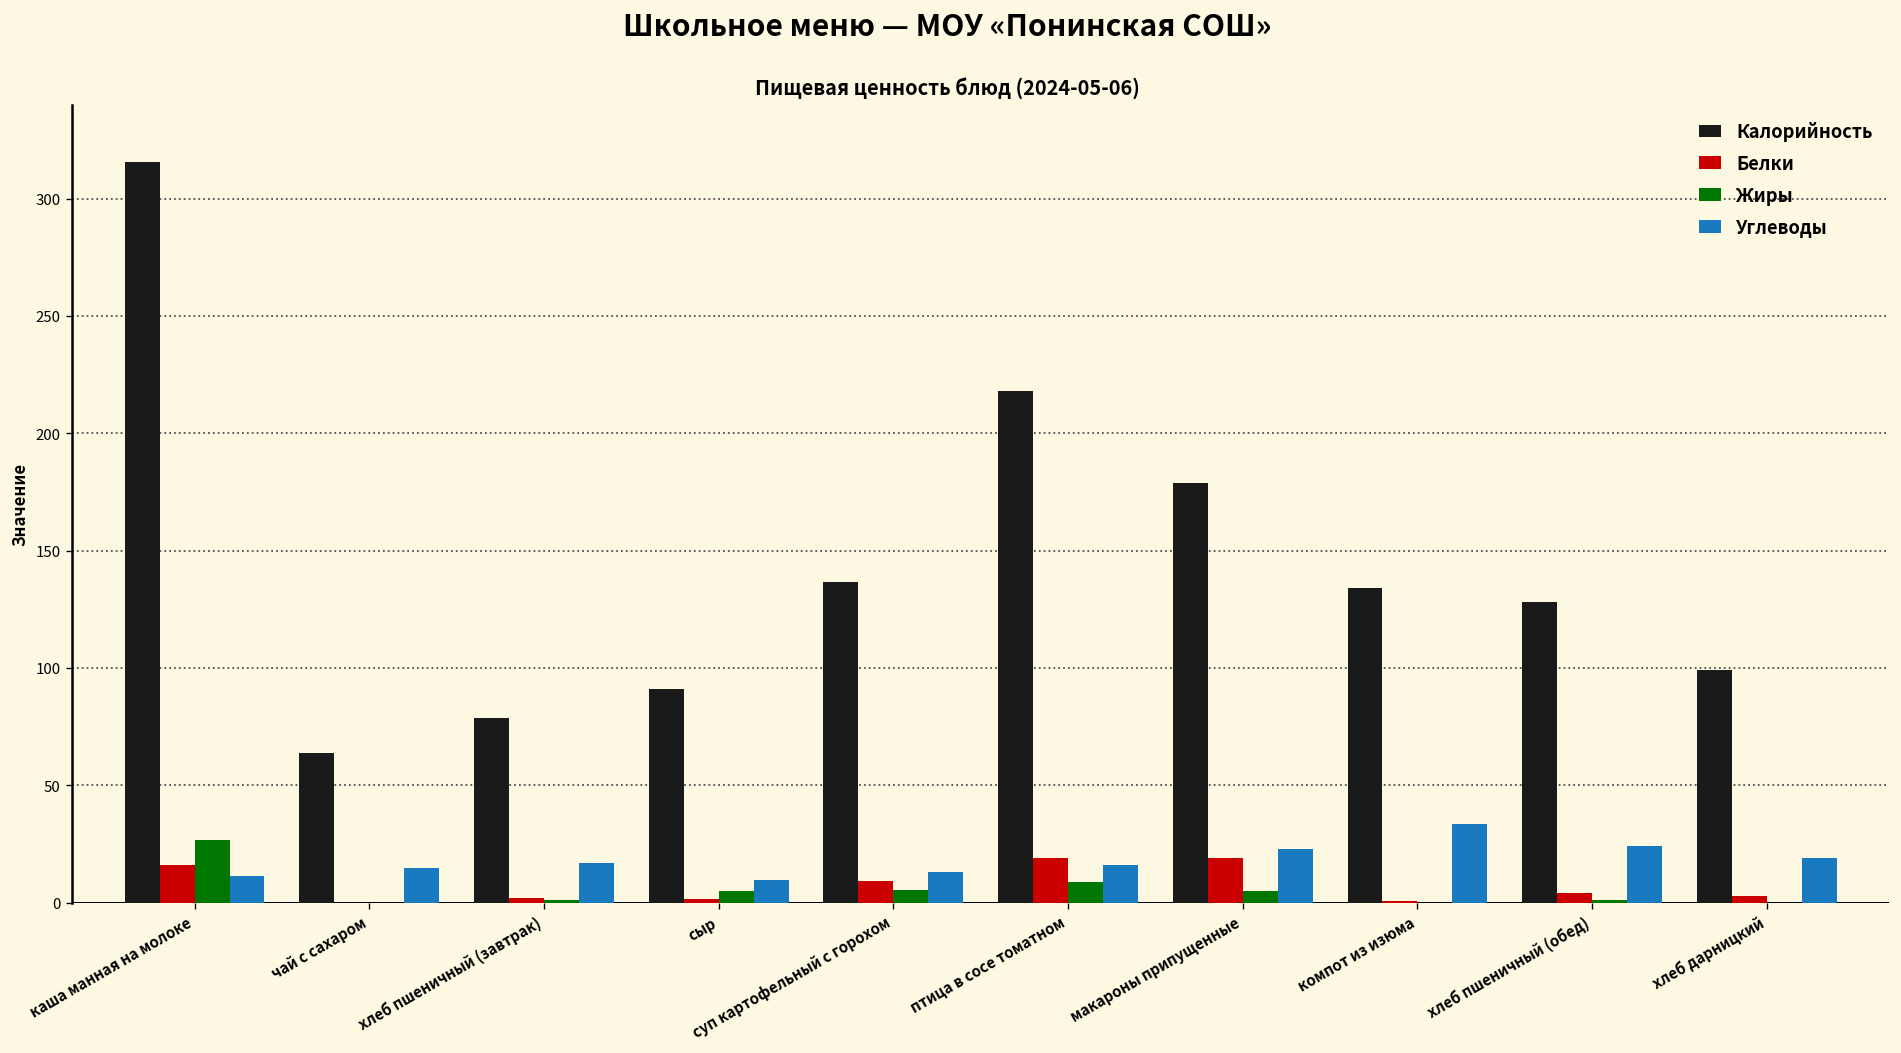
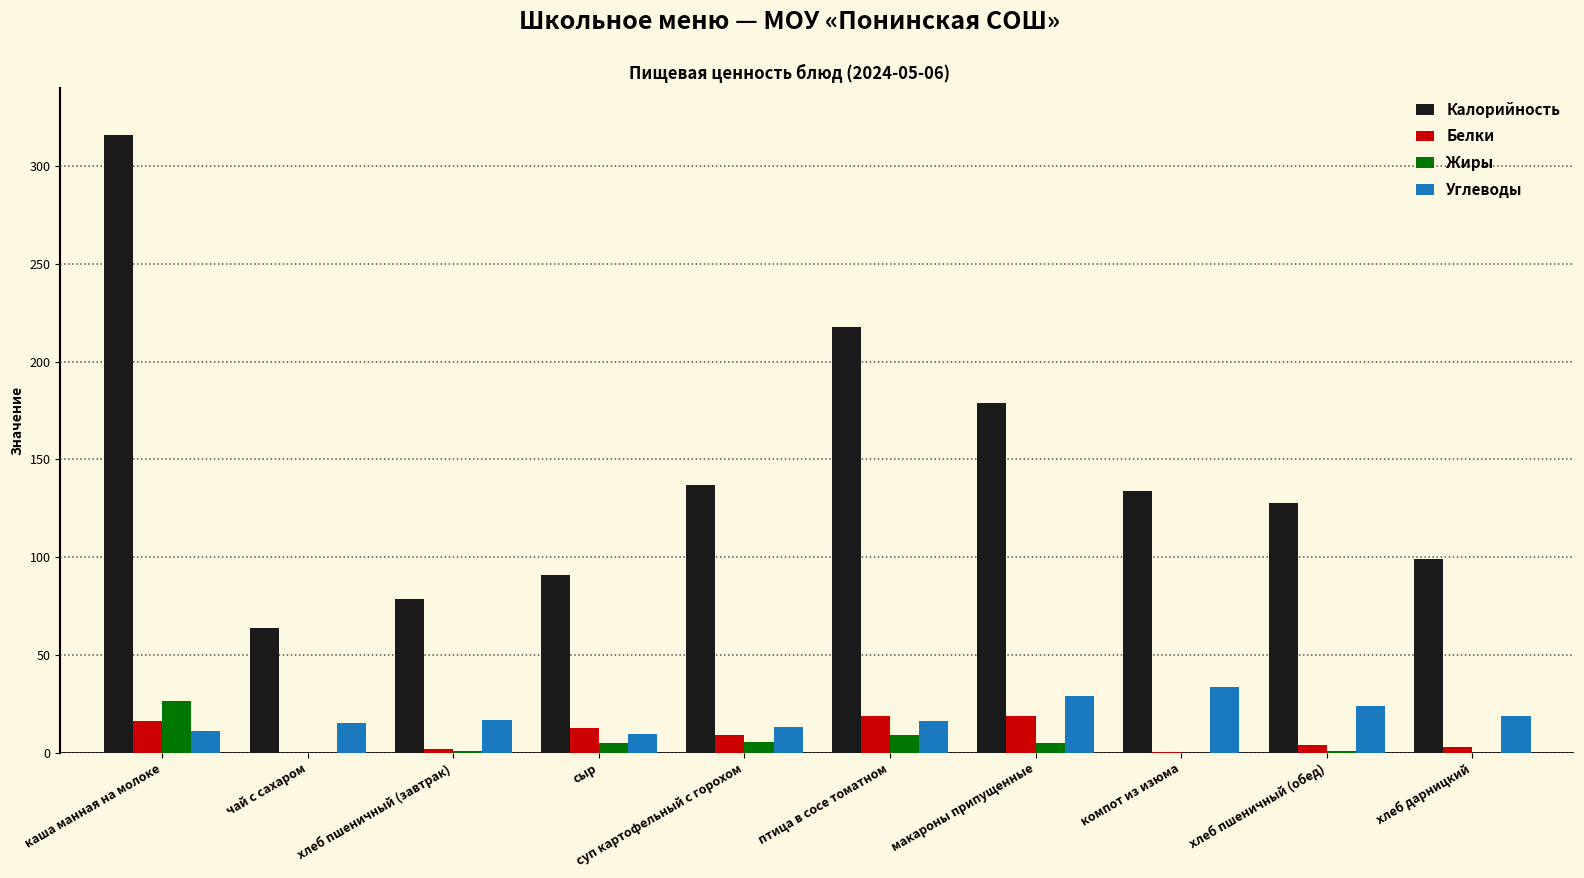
  {
    "Калорийность": {
      "каша манная на молоке": 316,
      "чай с сахаром": 64,
      "хлеб пшеничный (завтрак)": 79,
      "сыр": 91,
      "суп картофельный с горохом": 137,
      "птица в сосе томатном": 218,
      "макароны припущенные": 179,
      "компот из изюма": 134,
      "хлеб пшеничный (обед)": 128,
      "хлеб дарницкий": 99
    },
    "Белки": {
      "каша манная на молоке": 16,
      "чай с сахаром": 0,
      "хлеб пшеничный (завтрак)": 2,
-     "сыр": 2,
+     "сыр": 13,
      "суп картофельный с горохом": 9,
      "птица в сосе томатном": 19,
      "макароны припущенные": 19,
      "хлеб пшеничный (обед)": 4,
      "хлеб дарницкий": 3
    },
    "Жиры": {
      "каша манная на молоке": 27,
      "чай с сахаром": 0,
      "сыр": 5,
      "суп картофельный с горохом": 5,
      "птица в сосе томатном": 9,
      "макароны припущенные": 5,
      "компот из изюма": 0,
      "хлеб дарницкий": 0
    },
    "Углеводы": {
      "каша манная на молоке": 11,
      "чай с сахаром": 15,
      "хлеб пшеничный (завтрак)": 17,
      "сыр": 10,
      "суп картофельный с горохом": 13,
      "птица в сосе томатном": 16,
-     "макароны припущенные": 23,
+     "макароны припущенные": 29,
      "компот из изюма": 34,
      "хлеб пшеничный (обед)": 24,
      "хлеб дарницкий": 19
    }
  }
